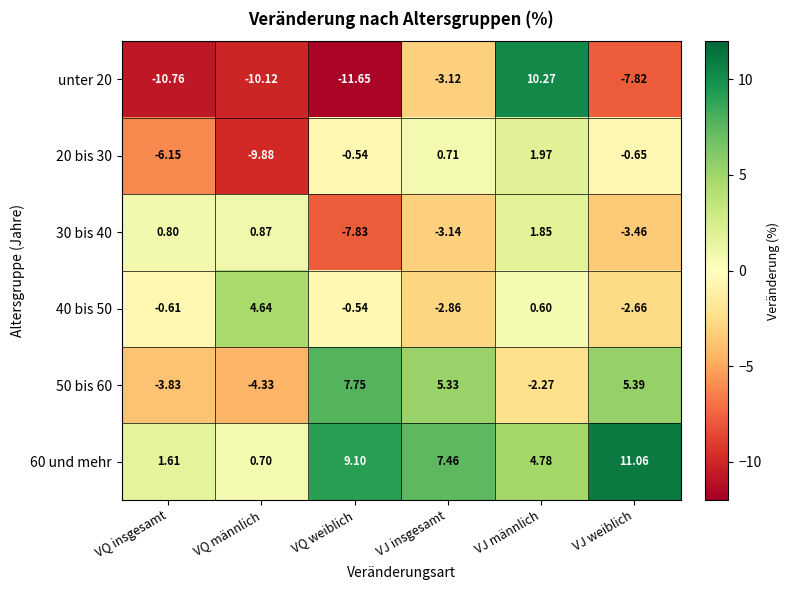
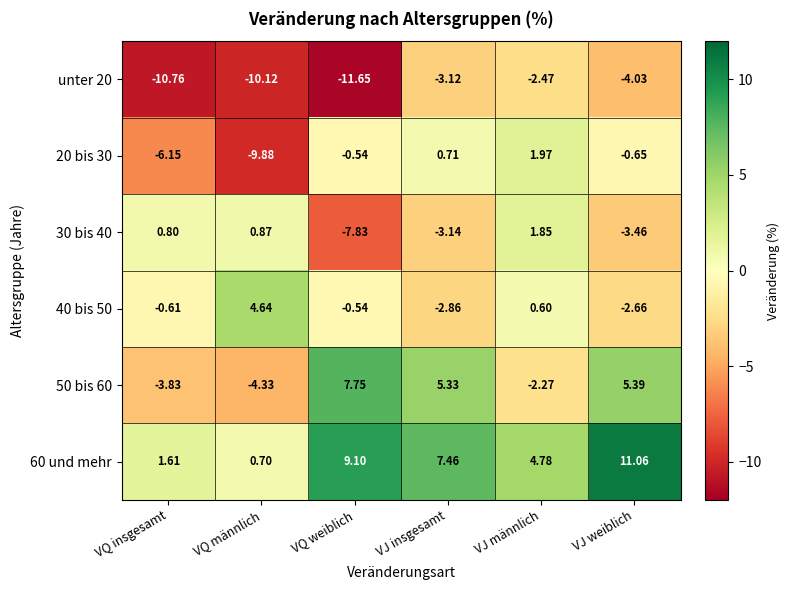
  {
    "unter 20": {
      "VQ insgesamt": -10.76,
      "VQ männlich": -10.12,
      "VQ weiblich": -11.65,
      "VJ insgesamt": -3.12,
-     "VJ männlich": 10.27,
-     "VJ weiblich": -7.82
+     "VJ männlich": -2.47,
+     "VJ weiblich": -4.03
    },
    "20 bis 30": {
      "VQ insgesamt": -6.15,
      "VQ männlich": -9.88,
      "VQ weiblich": -0.54,
      "VJ insgesamt": 0.71,
      "VJ männlich": 1.97,
      "VJ weiblich": -0.65
    },
    "30 bis 40": {
      "VQ insgesamt": 0.80,
      "VQ männlich": 0.87,
      "VQ weiblich": -7.83,
      "VJ insgesamt": -3.14,
      "VJ männlich": 1.85,
      "VJ weiblich": -3.46
    },
    "40 bis 50": {
      "VQ insgesamt": -0.61,
      "VQ männlich": 4.64,
      "VQ weiblich": -0.54,
      "VJ insgesamt": -2.86,
      "VJ männlich": 0.60,
      "VJ weiblich": -2.66
    },
    "50 bis 60": {
      "VQ insgesamt": -3.83,
      "VQ männlich": -4.33,
      "VQ weiblich": 7.75,
      "VJ insgesamt": 5.33,
      "VJ männlich": -2.27,
      "VJ weiblich": 5.39
    },
    "60 und mehr": {
      "VQ insgesamt": 1.61,
      "VQ männlich": 0.70,
      "VQ weiblich": 9.10,
      "VJ insgesamt": 7.46,
      "VJ männlich": 4.78,
      "VJ weiblich": 11.06
    }
  }
